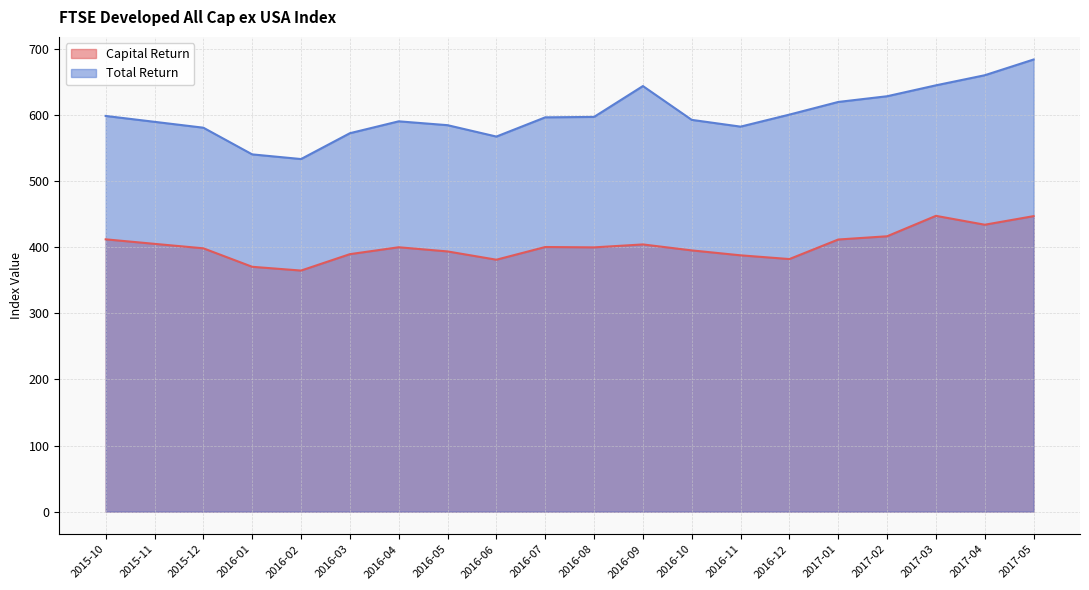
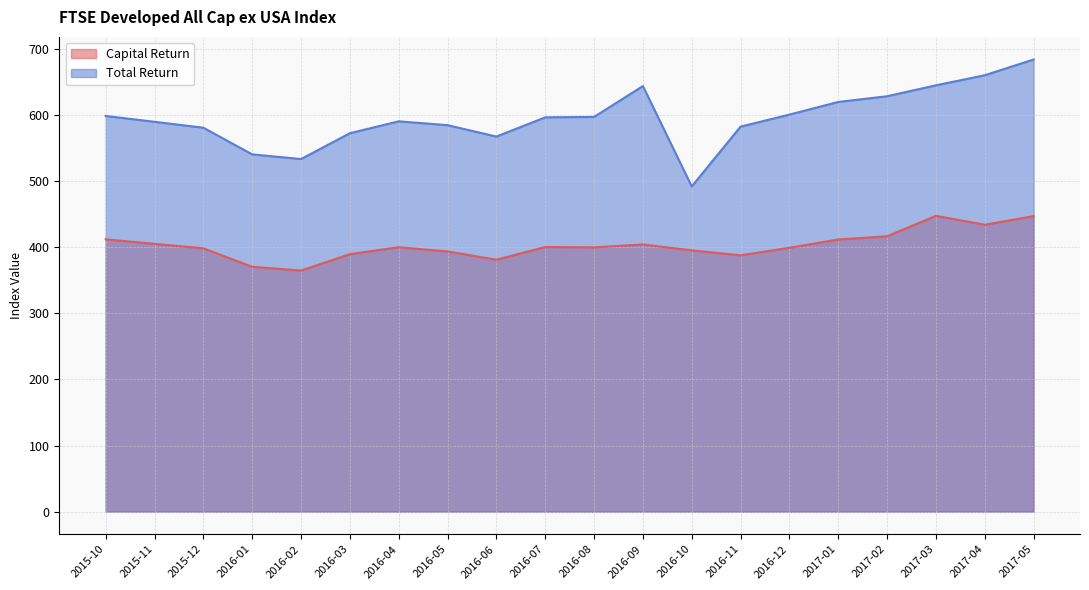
  {
    "Capital Return": {
      "2015-10": 410,
      "2015-11": 410,
      "2015-12": 400,
      "2016-01": 370,
      "2016-02": 360,
      "2016-03": 390,
      "2016-04": 400,
      "2016-05": 390,
      "2016-06": 380,
      "2016-07": 400,
      "2016-08": 400,
      "2016-09": 400,
      "2016-10": 400,
      "2016-11": 390,
-     "2016-12": 380,
+     "2016-12": 400,
      "2017-01": 410,
      "2017-02": 420,
      "2017-03": 450,
      "2017-04": 430,
      "2017-05": 450
    },
    "Total Return": {
      "2015-10": 600,
      "2015-11": 590,
      "2015-12": 580,
      "2016-01": 540,
      "2016-02": 530,
      "2016-03": 570,
      "2016-04": 590,
      "2016-05": 580,
      "2016-06": 570,
      "2016-07": 600,
      "2016-08": 600,
      "2016-09": 640,
-     "2016-10": 590,
+     "2016-10": 490,
      "2016-11": 580,
      "2016-12": 600,
      "2017-01": 620,
      "2017-02": 630,
      "2017-03": 650,
      "2017-04": 660,
      "2017-05": 680
    }
  }
